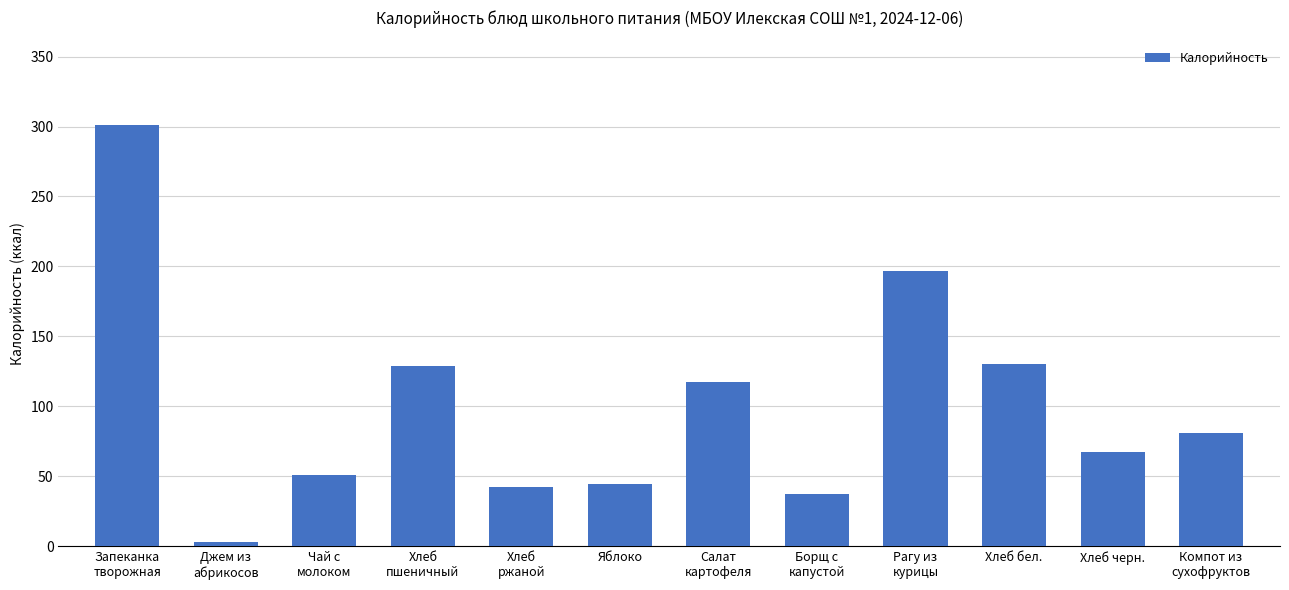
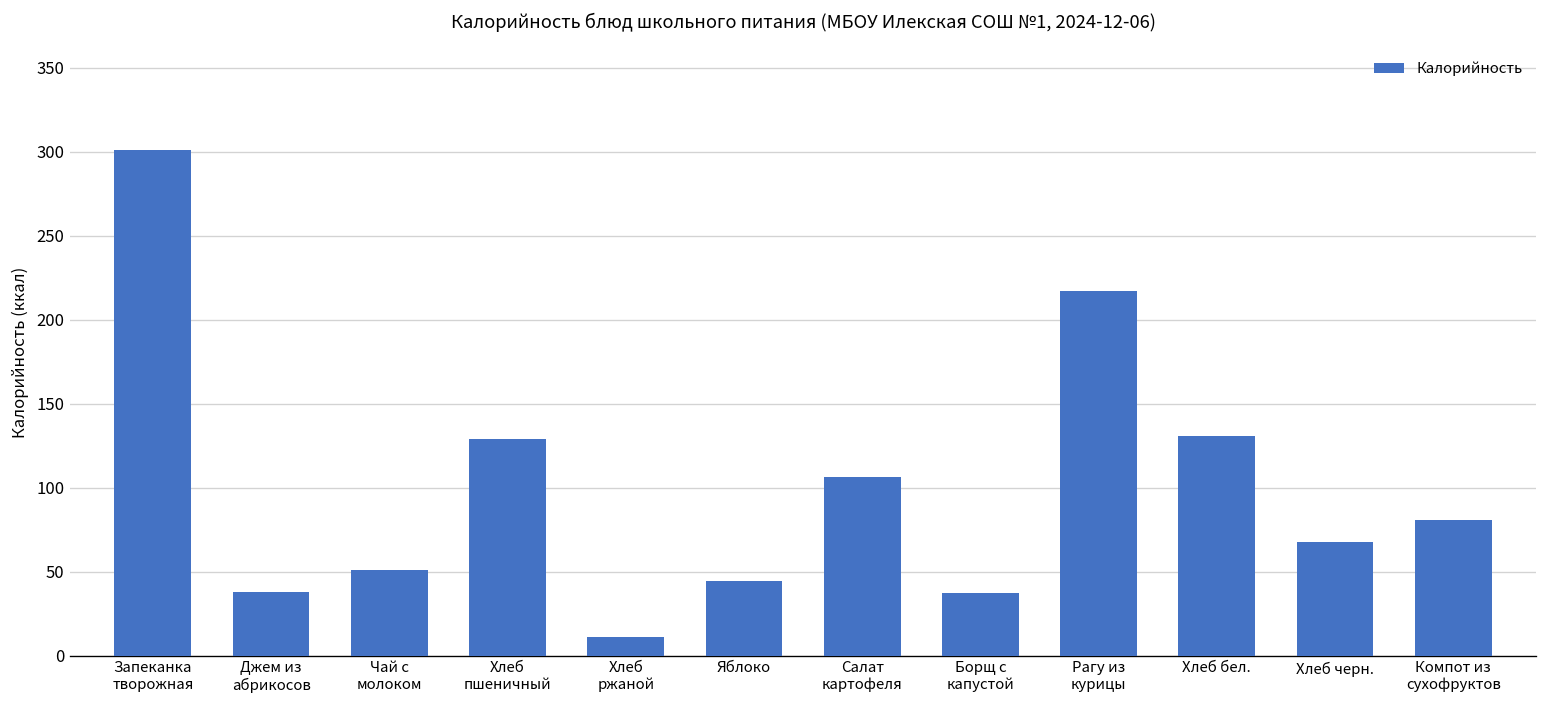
  {
    "Запеканка творожная": 301,
-   "Джем из абрикосов": 3,
+   "Джем из абрикосов": 38,
    "Чай с молоком": 51,
    "Хлеб пшеничный": 129,
-   "Хлеб ржаной": 43,
+   "Хлеб ржаной": 11,
    "Яблоко": 44,
-   "Салат картофеля": 117,
+   "Салат картофеля": 106,
    "Борщ с капустой": 37,
-   "Рагу из курицы": 197,
+   "Рагу из курицы": 217,
    "Хлеб бел.": 131,
    "Хлеб черн.": 68,
    "Компот из сухофруктов": 81
  }
